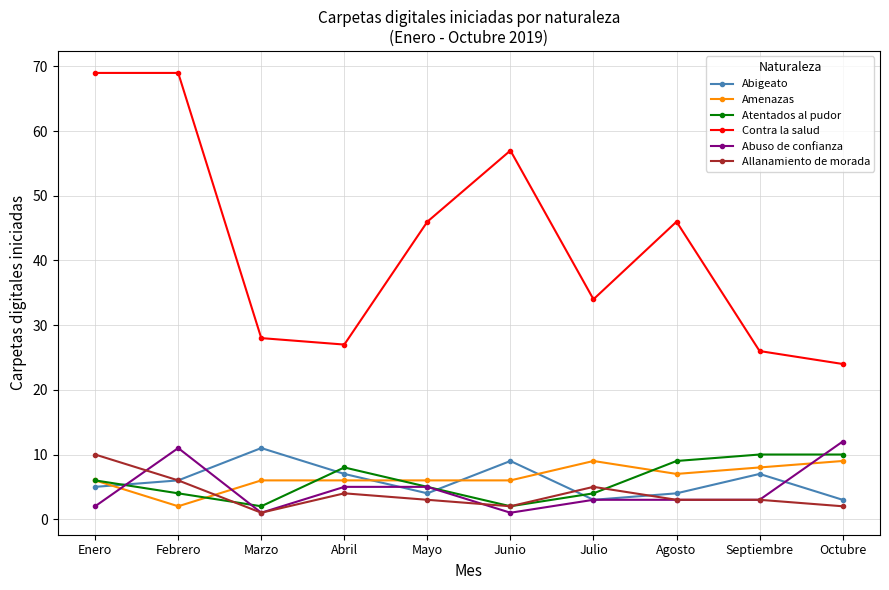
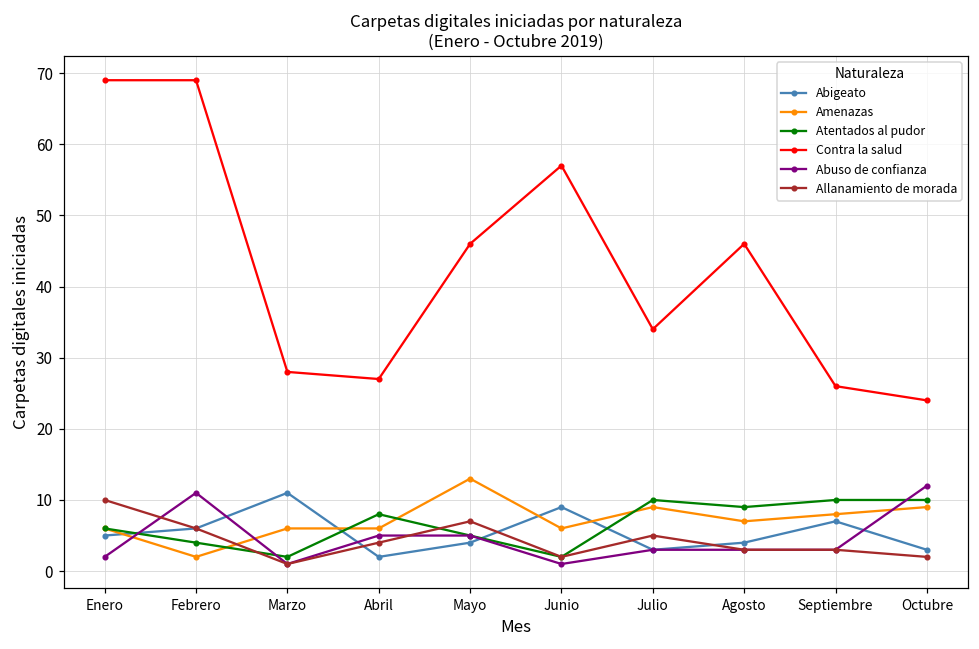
  {
    "Abigeato": {
      "Enero": 5,
      "Marzo": 11,
-     "Abril": 7,
+     "Abril": 2,
      "Mayo": 4,
      "Junio": 9,
      "Agosto": 4,
      "Septiembre": 7,
      "Octubre": 3
    },
    "Amenazas": {
      "Febrero": 2,
      "Marzo": 6,
      "Abril": 6,
-     "Mayo": 6,
+     "Mayo": 13,
      "Junio": 6,
      "Julio": 9,
      "Agosto": 7,
      "Septiembre": 8,
      "Octubre": 9
    },
    "Atentados al pudor": {
      "Febrero": 4,
      "Marzo": 2,
      "Abril": 8,
-     "Julio": 4,
+     "Julio": 10,
      "Agosto": 9,
      "Septiembre": 10,
      "Octubre": 10
    },
    "Contra la salud": {
      "Enero": 69,
      "Febrero": 69,
      "Marzo": 28,
      "Abril": 27,
      "Mayo": 46,
      "Junio": 57,
      "Julio": 34,
      "Agosto": 46,
      "Septiembre": 26,
      "Octubre": 24
    },
    "Abuso de confianza": {
      "Enero": 2,
      "Febrero": 11,
      "Abril": 5,
      "Junio": 1,
      "Octubre": 12
    },
    "Allanamiento de morada": {
      "Enero": 10,
      "Abril": 4,
-     "Mayo": 3,
+     "Mayo": 7,
      "Julio": 5,
      "Octubre": 2
    }
  }
